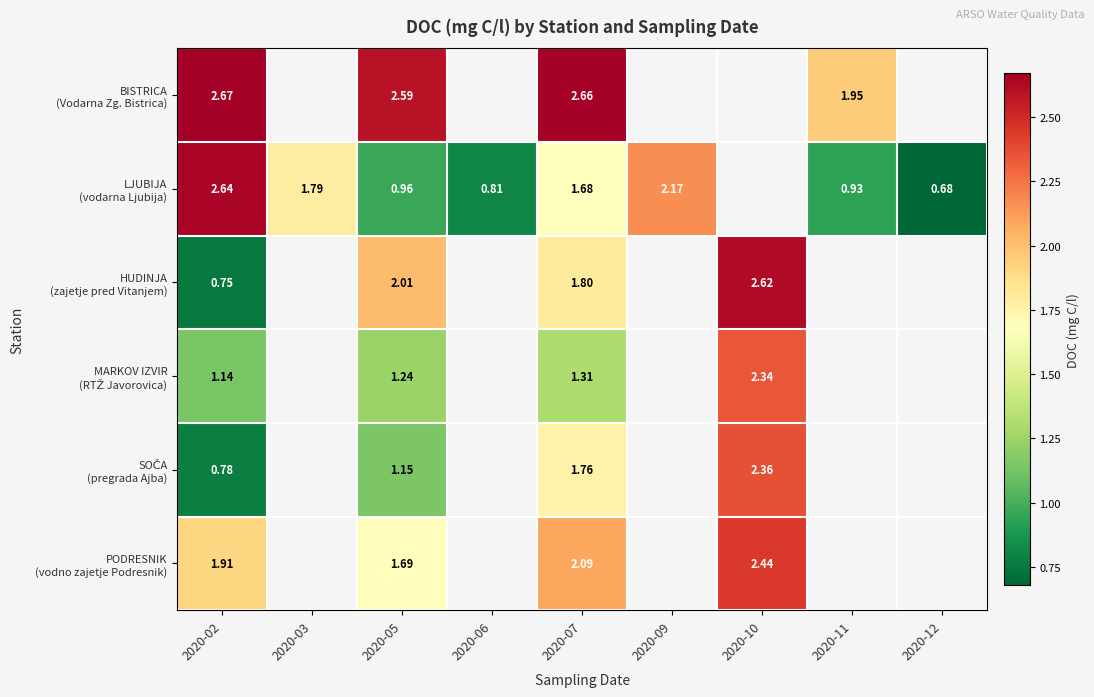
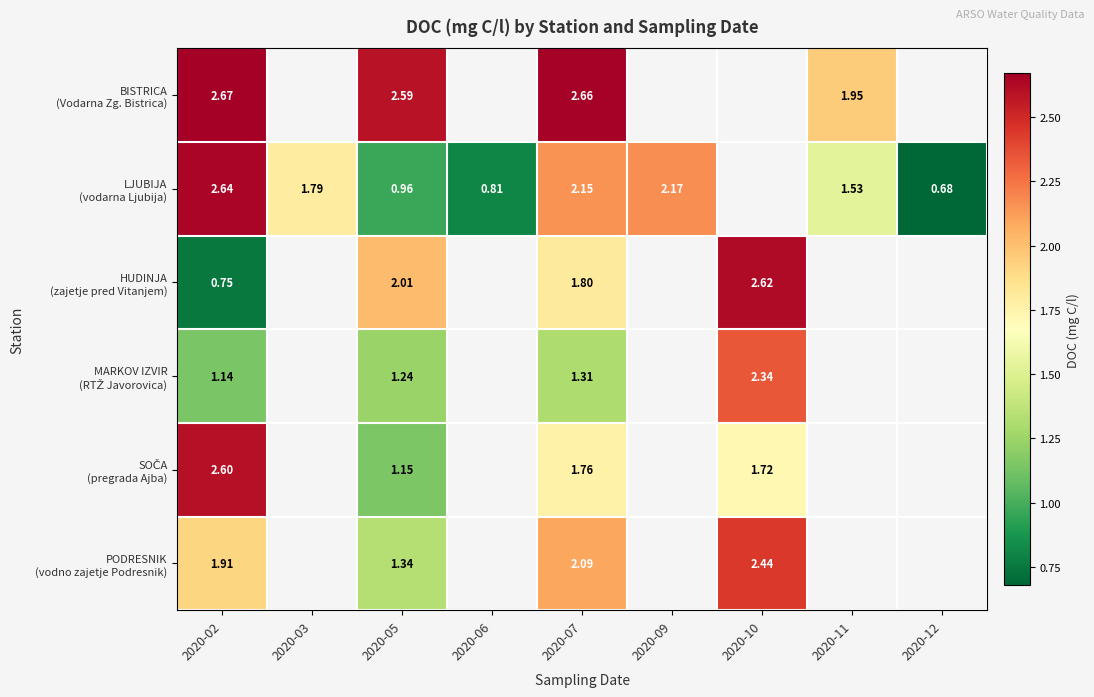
  {
    "BISTRICA (Vodarna Zg. Bistrica)": {
      "2020-02": 2.67,
      "2020-05": 2.59,
      "2020-07": 2.66,
      "2020-11": 1.95
    },
    "LJUBIJA (vodarna Ljubija)": {
      "2020-02": 2.64,
      "2020-03": 1.79,
      "2020-05": 0.96,
      "2020-06": 0.81,
-     "2020-07": 1.68,
+     "2020-07": 2.15,
      "2020-09": 2.17,
-     "2020-11": 0.93,
+     "2020-11": 1.53,
      "2020-12": 0.68
    },
    "HUDINJA (zajetje pred Vitanjem)": {
      "2020-02": 0.75,
      "2020-05": 2.01,
      "2020-07": 1.80,
      "2020-10": 2.62
    },
    "MARKOV IZVIR (RTŽ Javorovica)": {
      "2020-02": 1.14,
      "2020-05": 1.24,
      "2020-07": 1.31,
      "2020-10": 2.34
    },
    "SOČA (pregrada Ajba)": {
-     "2020-02": 0.78,
+     "2020-02": 2.60,
      "2020-05": 1.15,
      "2020-07": 1.76,
-     "2020-10": 2.36
+     "2020-10": 1.72
    },
    "PODRESNIK (vodno zajetje Podresnik)": {
      "2020-02": 1.91,
-     "2020-05": 1.69,
+     "2020-05": 1.34,
      "2020-07": 2.09,
      "2020-10": 2.44
    }
  }
